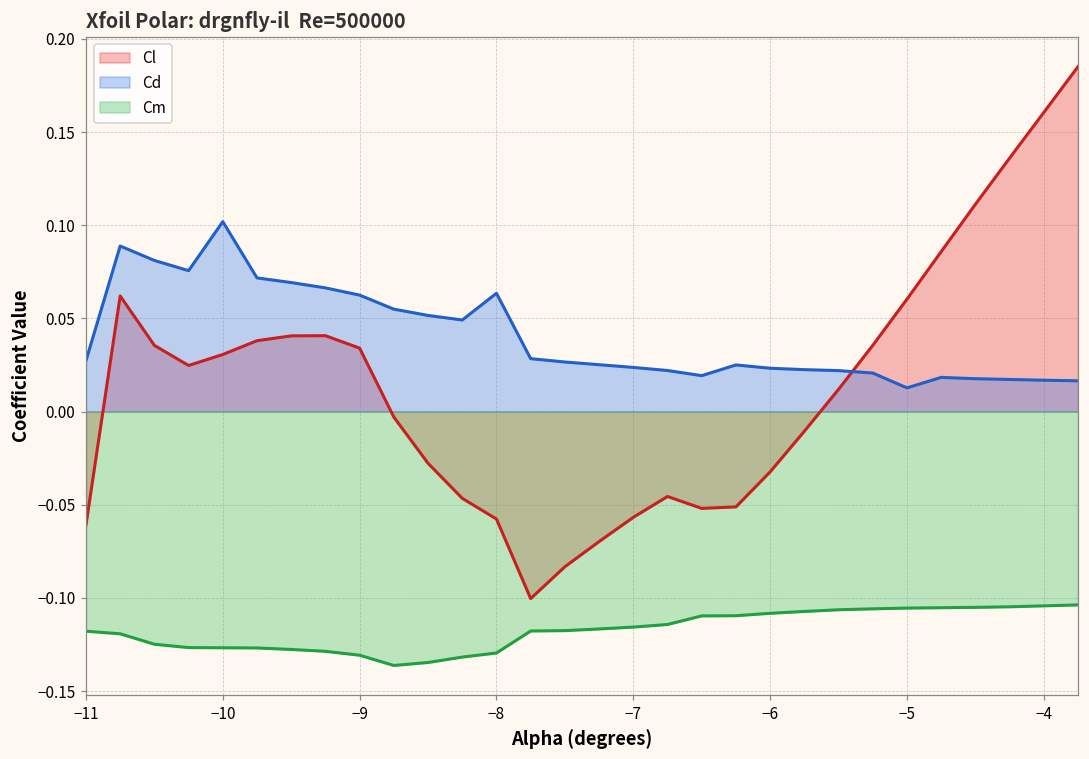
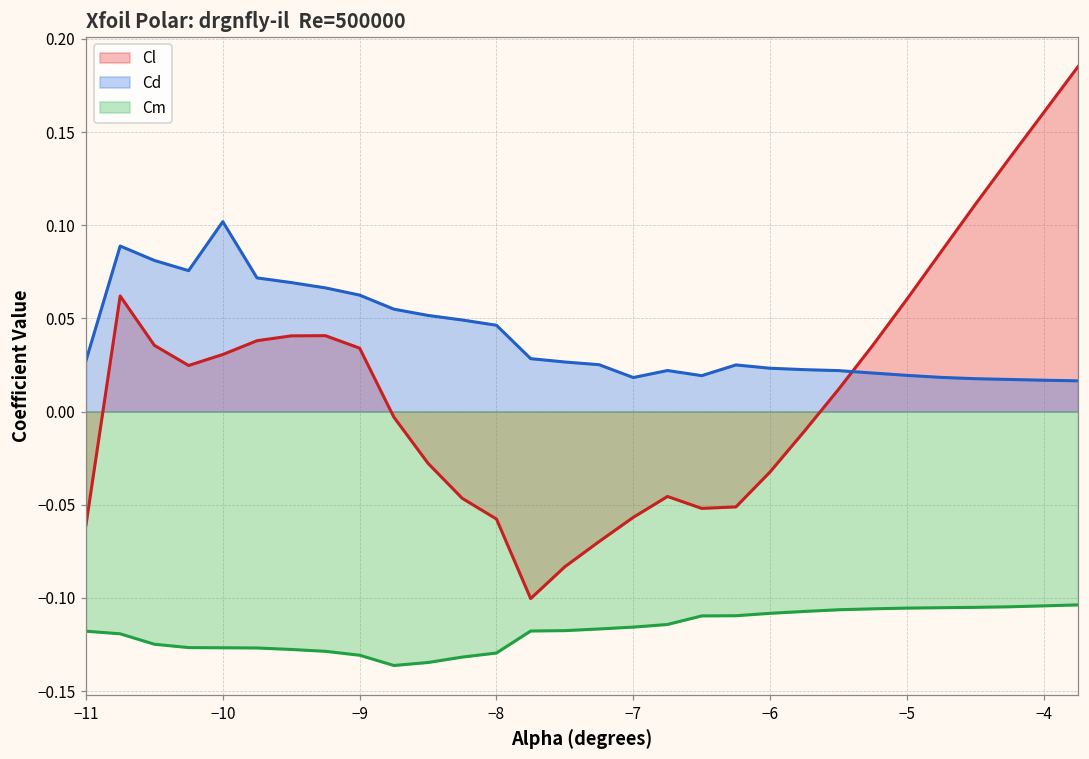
  {
    "Cd": {
      "−11": 0.027,
      "−10": 0.102,
      "−9": 0.062,
-     "−8": 0.063,
-     "−7": 0.024,
+     "−8": 0.046,
+     "−7": 0.018,
      "−6": 0.023,
-     "−5": 0.013,
+     "−5": 0.019,
      "−4": 0.017
    }
  }
